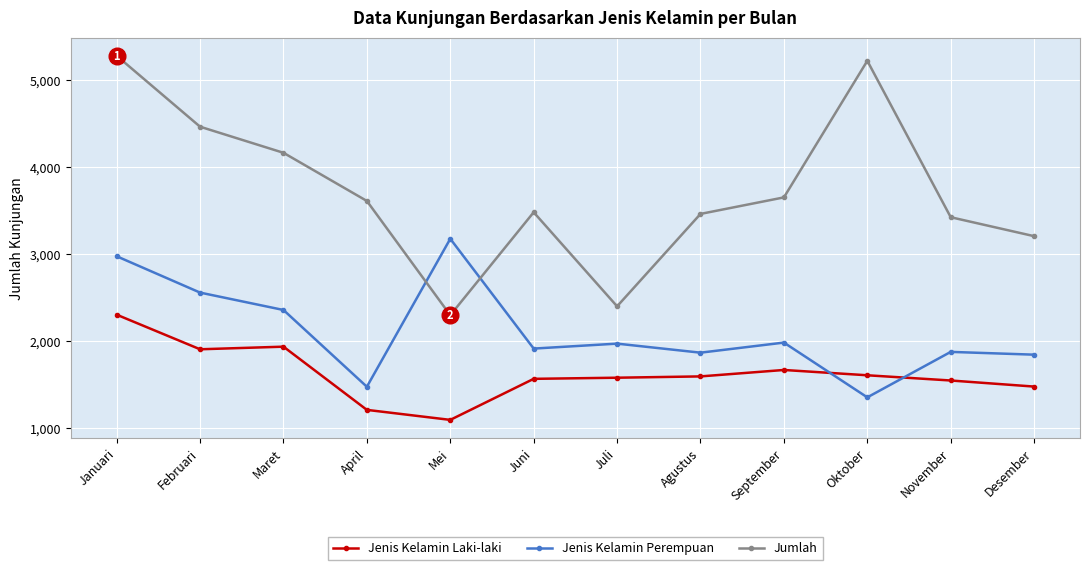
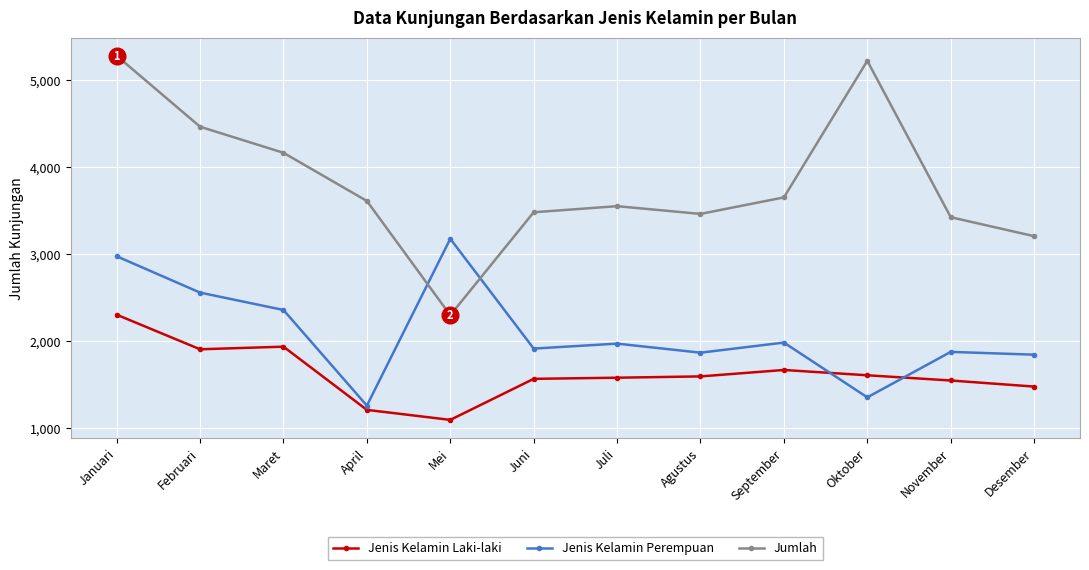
  {
    "Jenis Kelamin Perempuan": {
      "Januari": "3,000",
      "Februari": "2,600",
      "Maret": "2,400",
-     "April": "1,500",
+     "April": "1,300",
      "Mei": "3,200",
      "Juni": "1,900",
      "Juli": "2,000",
      "Agustus": "1,900",
      "September": "2,000",
      "Oktober": "1,400",
      "November": "1,900",
      "Desember": "1,800"
    },
    "Jumlah": {
      "Februari": "4,500",
      "Maret": "4,200",
      "April": "3,600",
      "Juni": "3,500",
-     "Juli": "2,400",
+     "Juli": "3,600",
      "Agustus": "3,500",
      "September": "3,700",
      "Oktober": "5,200",
      "November": "3,400",
      "Desember": "3,200"
    }
  }
